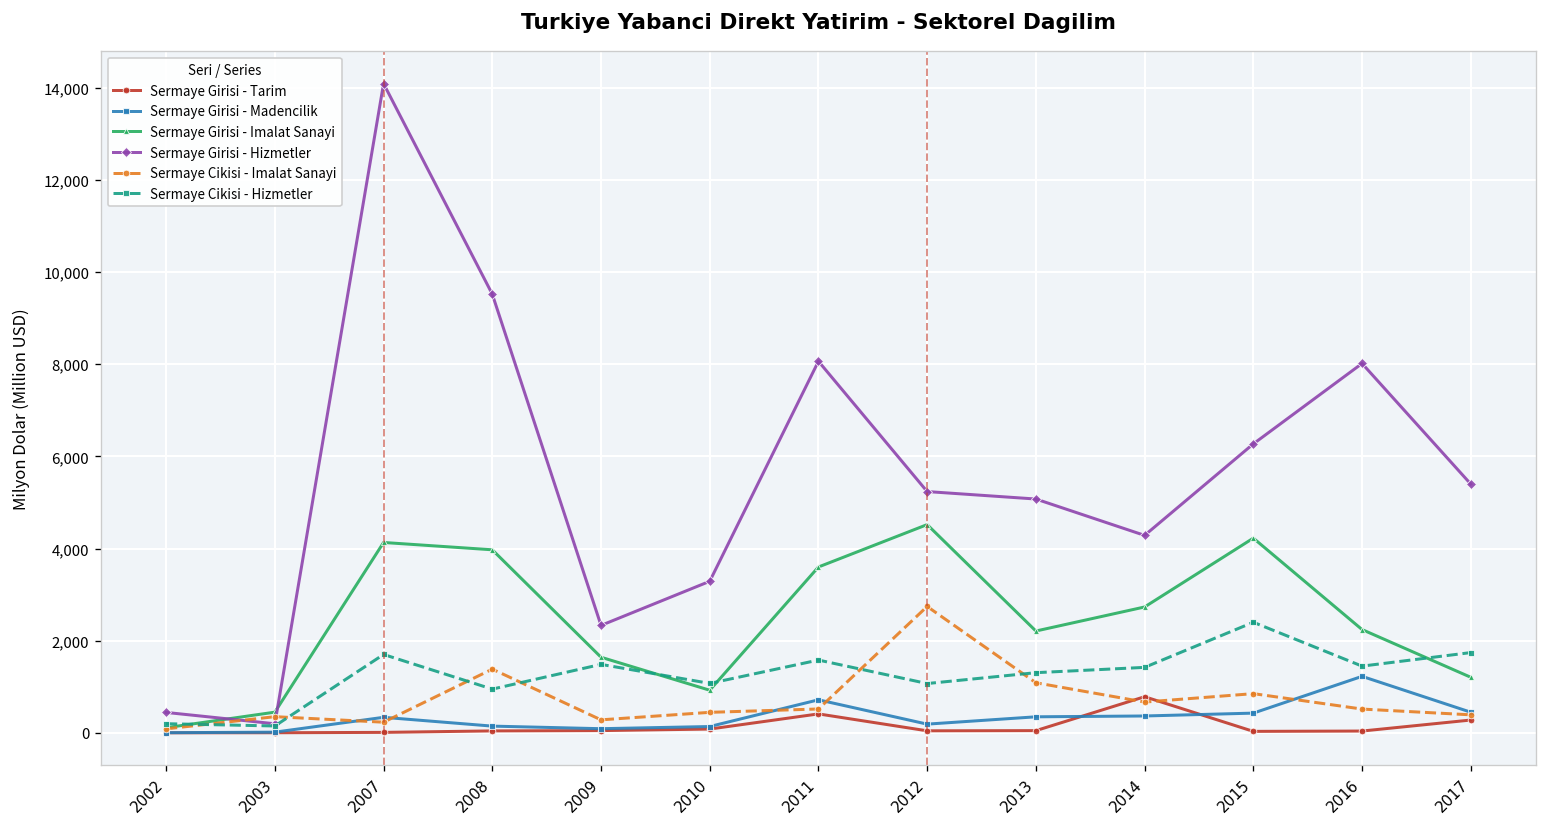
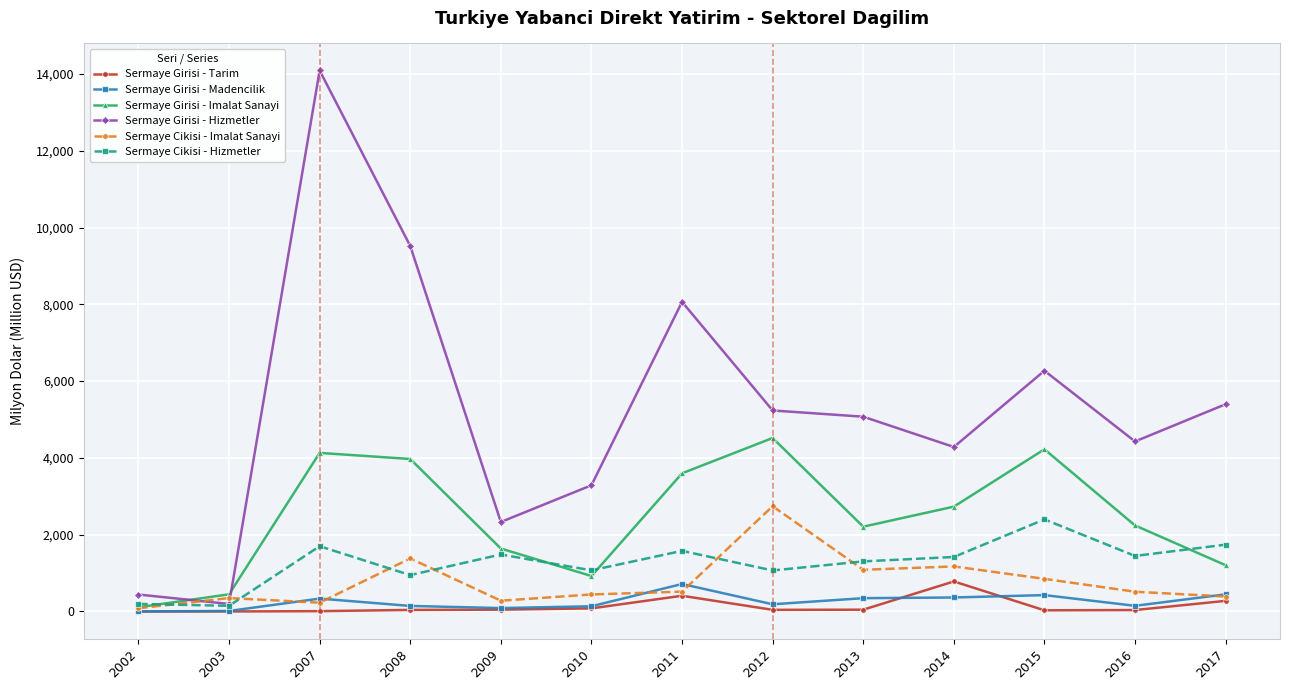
  {
    "Sermaye Girisi - Tarim": {
      "2007": "0",
      "2008": "0",
      "2011": "400",
      "2012": "0",
      "2013": "0",
      "2014": "800",
      "2015": "0",
      "2016": "0",
      "2017": "300"
    },
    "Sermaye Girisi - Madencilik": {
      "2007": "300",
      "2008": "100",
      "2011": "700",
      "2012": "200",
      "2013": "300",
      "2014": "400",
      "2015": "400",
-     "2016": "1,200"
+     "2016": "100"
    },
    "Sermaye Girisi - Hizmetler": {
      "2002": "400",
      "2007": "14,100",
      "2008": "9,500",
      "2009": "2,300",
      "2010": "3,300",
      "2011": "8,100",
      "2012": "5,200",
      "2013": "5,100",
      "2014": "4,300",
      "2015": "6,300",
-     "2016": "8,000",
+     "2016": "4,400",
      "2017": "5,400"
    },
    "Sermaye Cikisi - Imalat Sanayi": {
      "2003": "400",
      "2007": "200",
      "2008": "1,400",
      "2009": "300",
      "2010": "400",
      "2011": "500",
      "2012": "2,700",
      "2013": "1,100",
-     "2014": "700",
+     "2014": "1,200",
      "2015": "900",
      "2016": "500"
    }
  }
